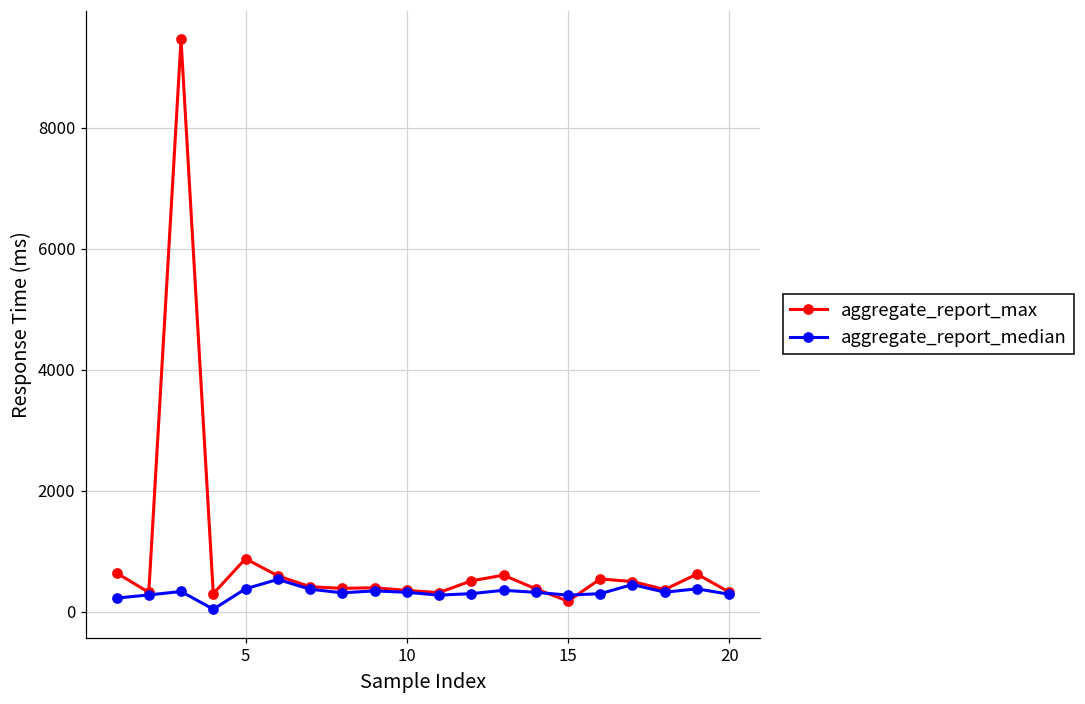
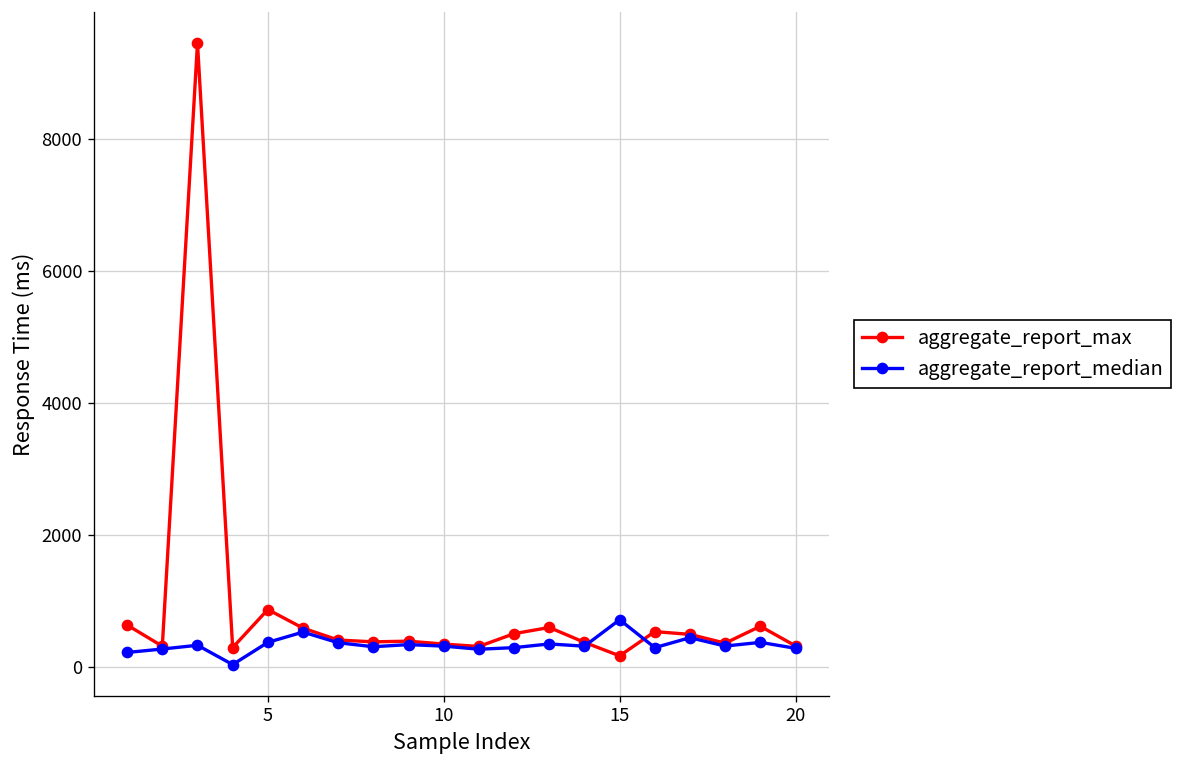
  {
    "aggregate_report_max": {
      "5": 900,
      "15": 200
    },
    "aggregate_report_median": {
      "5": 400,
-     "15": 300
+     "15": 700
    }
  }
